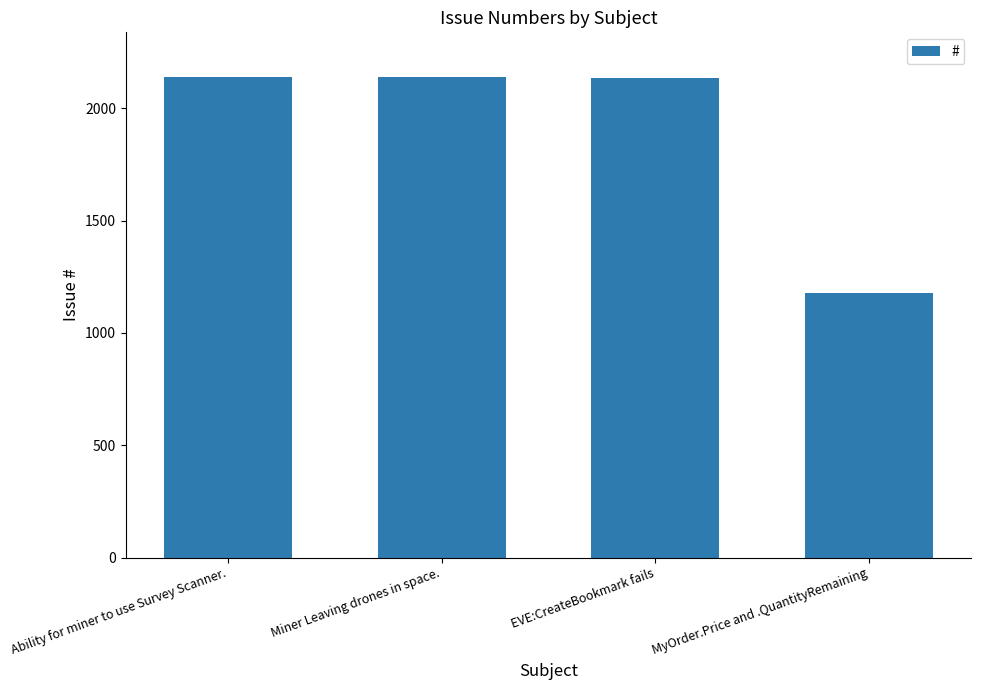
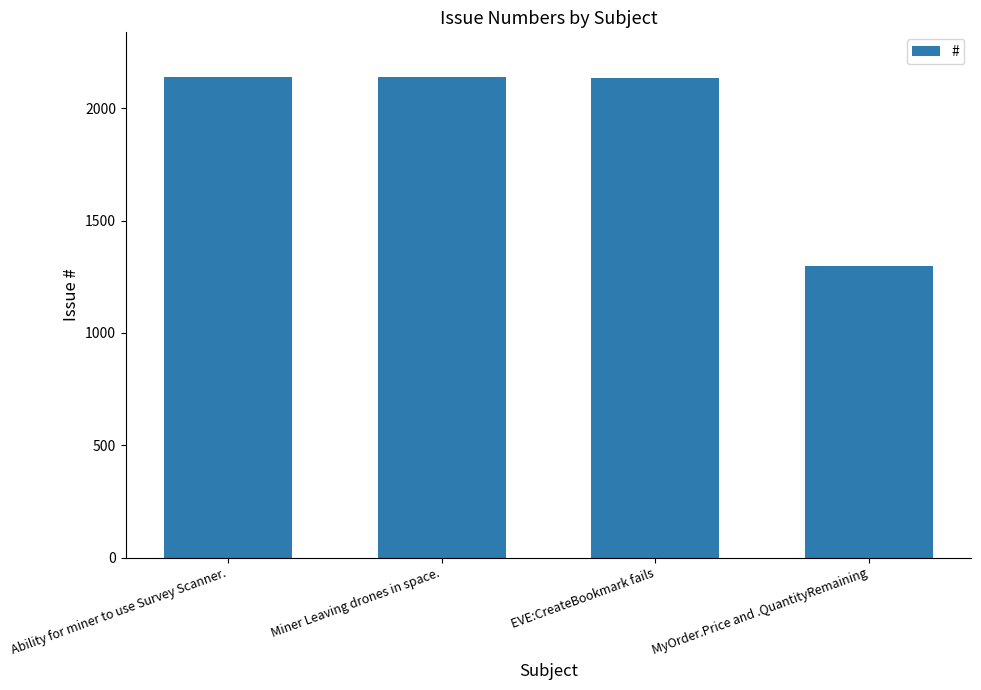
  {
    "Ability for miner to use Survey Scanner.": 2140,
    "Miner Leaving drones in space.": 2140,
    "EVE:CreateBookmark fails": 2140,
-   "MyOrder.Price and .QuantityRemaining": 1180
+   "MyOrder.Price and .QuantityRemaining": 1300
  }
